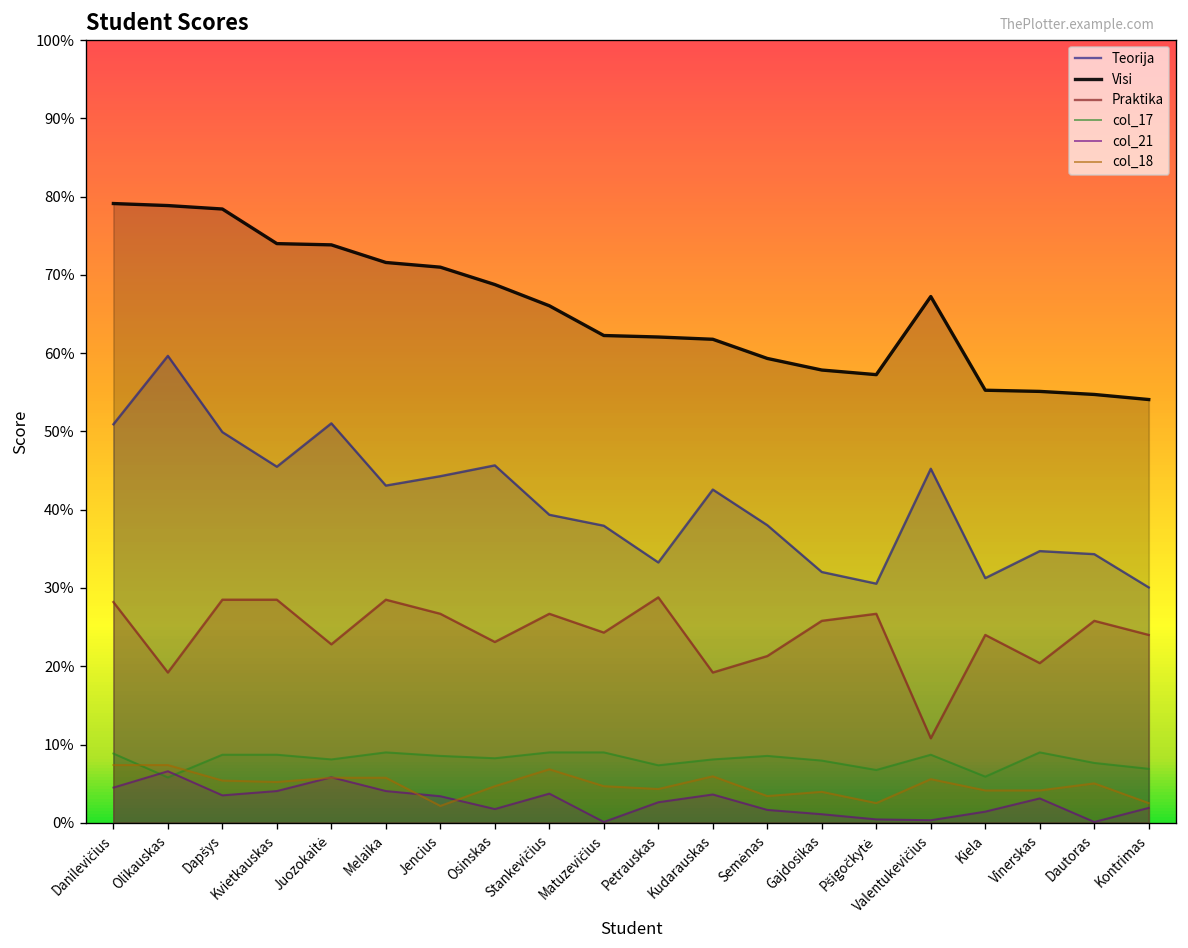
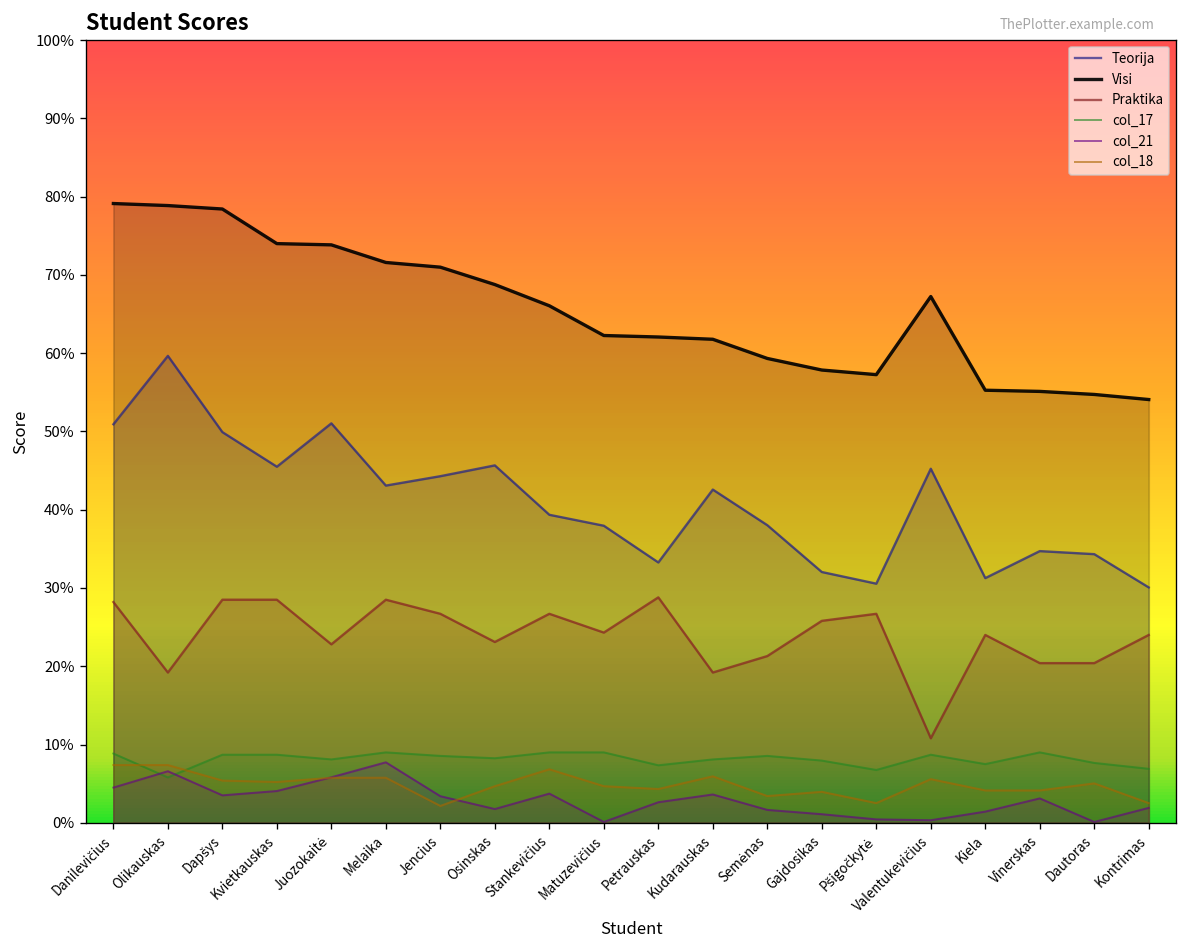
  {
    "Teorija": {
      "Danilevičius": "51%",
      "Olikauskas": "60%",
      "Dapšys": "50%",
      "Kvietkauskas": "45%",
      "Juozokaitė": "51%",
      "Melaika": "43%",
      "Jencius": "44%",
      "Osinskas": "46%",
      "Stankevičius": "39%",
      "Matuzevičius": "38%",
      "Petrauskas": "33%",
      "Kudarauskas": "43%",
      "Semėnas": "38%",
      "Gajdosikas": "32%",
      "Pšigočkytė": "31%",
      "Valentukevičius": "45%",
      "Kiela": "31%",
      "Vinerskas": "35%",
      "Dautoras": "34%",
      "Kontrimas": "30%"
    },
    "Visi": {
      "Danilevičius": "79%",
      "Olikauskas": "79%",
      "Dapšys": "78%",
      "Kvietkauskas": "74%",
      "Juozokaitė": "74%",
      "Melaika": "72%",
      "Jencius": "71%",
      "Osinskas": "69%",
      "Stankevičius": "66%",
      "Matuzevičius": "62%",
      "Petrauskas": "62%",
      "Kudarauskas": "62%",
      "Semėnas": "59%",
      "Gajdosikas": "58%",
      "Pšigočkytė": "57%",
      "Valentukevičius": "67%",
      "Kiela": "55%",
      "Vinerskas": "55%",
      "Dautoras": "55%",
      "Kontrimas": "54%"
    },
    "Praktika": {
      "Danilevičius": "28%",
      "Olikauskas": "19%",
      "Dapšys": "29%",
      "Kvietkauskas": "29%",
      "Juozokaitė": "23%",
      "Melaika": "29%",
      "Jencius": "27%",
      "Osinskas": "23%",
      "Stankevičius": "27%",
      "Matuzevičius": "24%",
      "Petrauskas": "29%",
      "Kudarauskas": "19%",
      "Semėnas": "21%",
      "Gajdosikas": "26%",
      "Pšigočkytė": "27%",
      "Valentukevičius": "11%",
      "Kiela": "24%",
      "Vinerskas": "20%",
-     "Dautoras": "26%",
+     "Dautoras": "20%",
      "Kontrimas": "24%"
    },
    "col_17": {
      "Danilevičius": "9%",
      "Olikauskas": "6%",
      "Dapšys": "9%",
      "Kvietkauskas": "9%",
      "Juozokaitė": "8%",
      "Melaika": "9%",
      "Jencius": "9%",
      "Osinskas": "8%",
      "Stankevičius": "9%",
      "Matuzevičius": "9%",
      "Petrauskas": "7%",
      "Kudarauskas": "8%",
      "Semėnas": "9%",
      "Gajdosikas": "8%",
      "Pšigočkytė": "7%",
      "Valentukevičius": "9%",
-     "Kiela": "6%",
+     "Kiela": "8%",
      "Vinerskas": "9%",
      "Dautoras": "8%",
      "Kontrimas": "7%"
    },
    "col_21": {
      "Danilevičius": "5%",
      "Olikauskas": "7%",
      "Dapšys": "4%",
      "Kvietkauskas": "4%",
-     "Melaika": "4%",
+     "Melaika": "8%",
      "Jencius": "3%",
      "Osinskas": "2%",
      "Stankevičius": "4%",
      "Matuzevičius": "0%",
      "Petrauskas": "3%",
      "Kudarauskas": "4%",
      "Semėnas": "2%",
      "Gajdosikas": "1%",
      "Pšigočkytė": "0%",
      "Valentukevičius": "0%",
      "Kiela": "1%",
      "Vinerskas": "3%",
      "Dautoras": "0%",
      "Kontrimas": "2%"
    },
    "col_18": {
      "Danilevičius": "7%",
      "Olikauskas": "7%",
      "Dapšys": "5%",
      "Kvietkauskas": "5%",
      "Melaika": "6%",
      "Jencius": "2%",
      "Osinskas": "5%",
      "Stankevičius": "7%",
      "Matuzevičius": "5%",
      "Petrauskas": "4%",
      "Kudarauskas": "6%",
      "Semėnas": "3%",
      "Gajdosikas": "4%",
      "Pšigočkytė": "3%",
      "Valentukevičius": "6%",
      "Kiela": "4%",
      "Vinerskas": "4%",
      "Dautoras": "5%",
      "Kontrimas": "3%"
    }
  }
